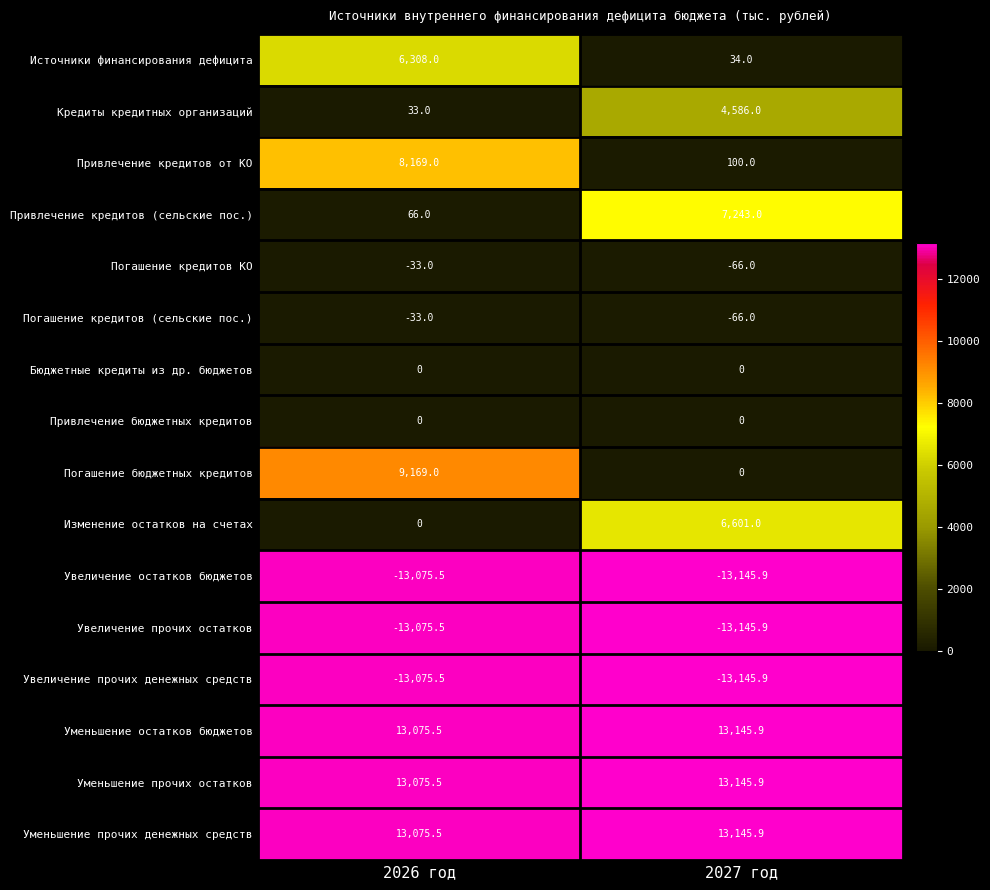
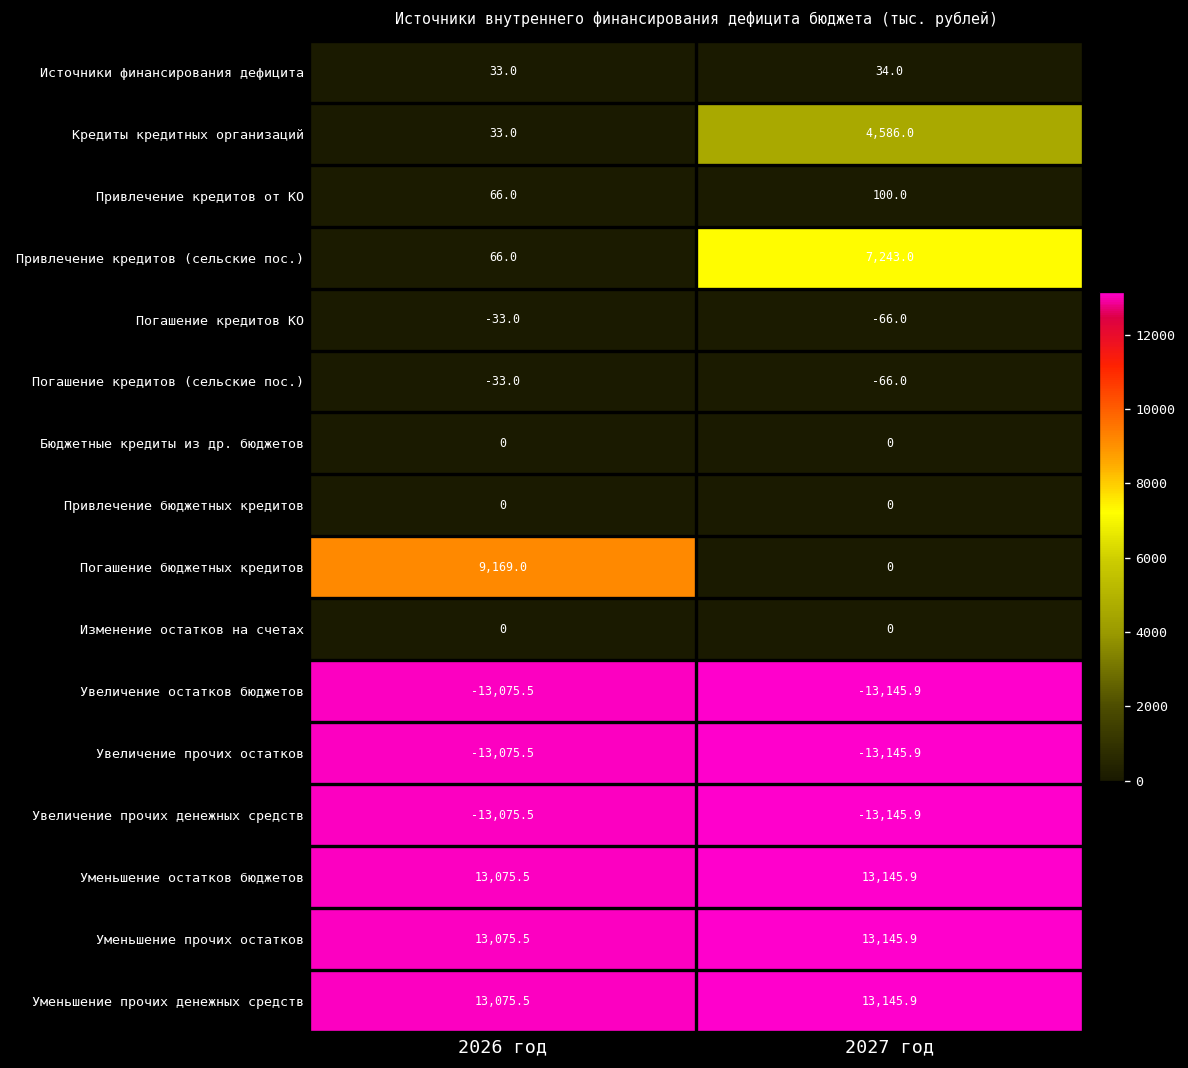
  {
    "Источники финансирования дефицита": {
-     "2026 год": "6,308.0",
+     "2026 год": "33.0",
      "2027 год": "34.0"
    },
    "Кредиты кредитных организаций": {
      "2026 год": "33.0",
      "2027 год": "4,586.0"
    },
    "Привлечение кредитов от КО": {
-     "2026 год": "8,169.0",
+     "2026 год": "66.0",
      "2027 год": "100.0"
    },
    "Привлечение кредитов (сельские пос.)": {
      "2026 год": "66.0",
      "2027 год": "7,243.0"
    },
    "Погашение кредитов КО": {
      "2026 год": "-33.0",
      "2027 год": "-66.0"
    },
    "Погашение кредитов (сельские пос.)": {
      "2026 год": "-33.0",
      "2027 год": "-66.0"
    },
    "Бюджетные кредиты из др. бюджетов": {
      "2026 год": "0",
      "2027 год": "0"
    },
    "Привлечение бюджетных кредитов": {
      "2026 год": "0",
      "2027 год": "0"
    },
    "Погашение бюджетных кредитов": {
      "2026 год": "9,169.0",
      "2027 год": "0"
    },
    "Изменение остатков на счетах": {
      "2026 год": "0",
-     "2027 год": "6,601.0"
+     "2027 год": "0"
    },
    "Увеличение остатков бюджетов": {
      "2026 год": "-13,075.5",
      "2027 год": "-13,145.9"
    },
    "Увеличение прочих остатков": {
      "2026 год": "-13,075.5",
      "2027 год": "-13,145.9"
    },
    "Увеличение прочих денежных средств": {
      "2026 год": "-13,075.5",
      "2027 год": "-13,145.9"
    },
    "Уменьшение остатков бюджетов": {
      "2026 год": "13,075.5",
      "2027 год": "13,145.9"
    },
    "Уменьшение прочих остатков": {
      "2026 год": "13,075.5",
      "2027 год": "13,145.9"
    },
    "Уменьшение прочих денежных средств": {
      "2026 год": "13,075.5",
      "2027 год": "13,145.9"
    }
  }
